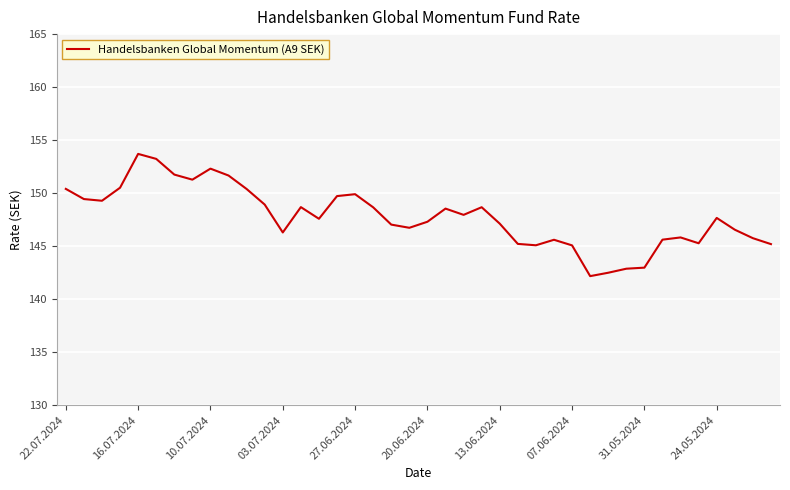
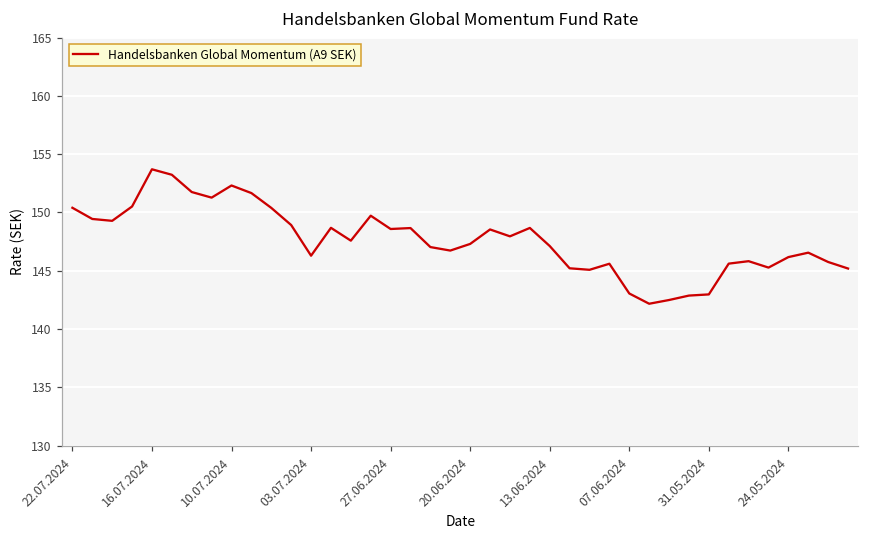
  {
    "22.07.2024": 150.4,
    "16.07.2024": 153.7,
    "10.07.2024": 152.3,
    "03.07.2024": 146.3,
-   "27.06.2024": 149.9,
+   "27.06.2024": 148.6,
    "20.06.2024": 147.3,
    "13.06.2024": 147.1,
-   "07.06.2024": 145.1,
+   "07.06.2024": 143.1,
    "31.05.2024": 143.0,
-   "24.05.2024": 147.7
+   "24.05.2024": 146.2
  }
